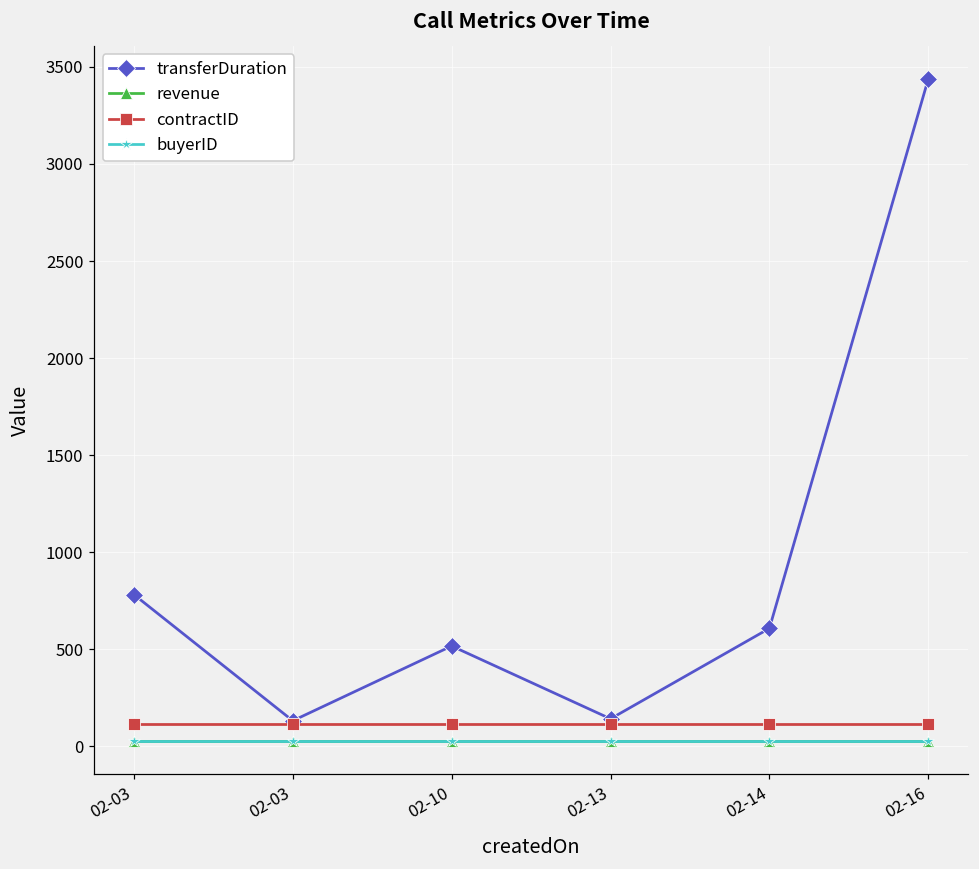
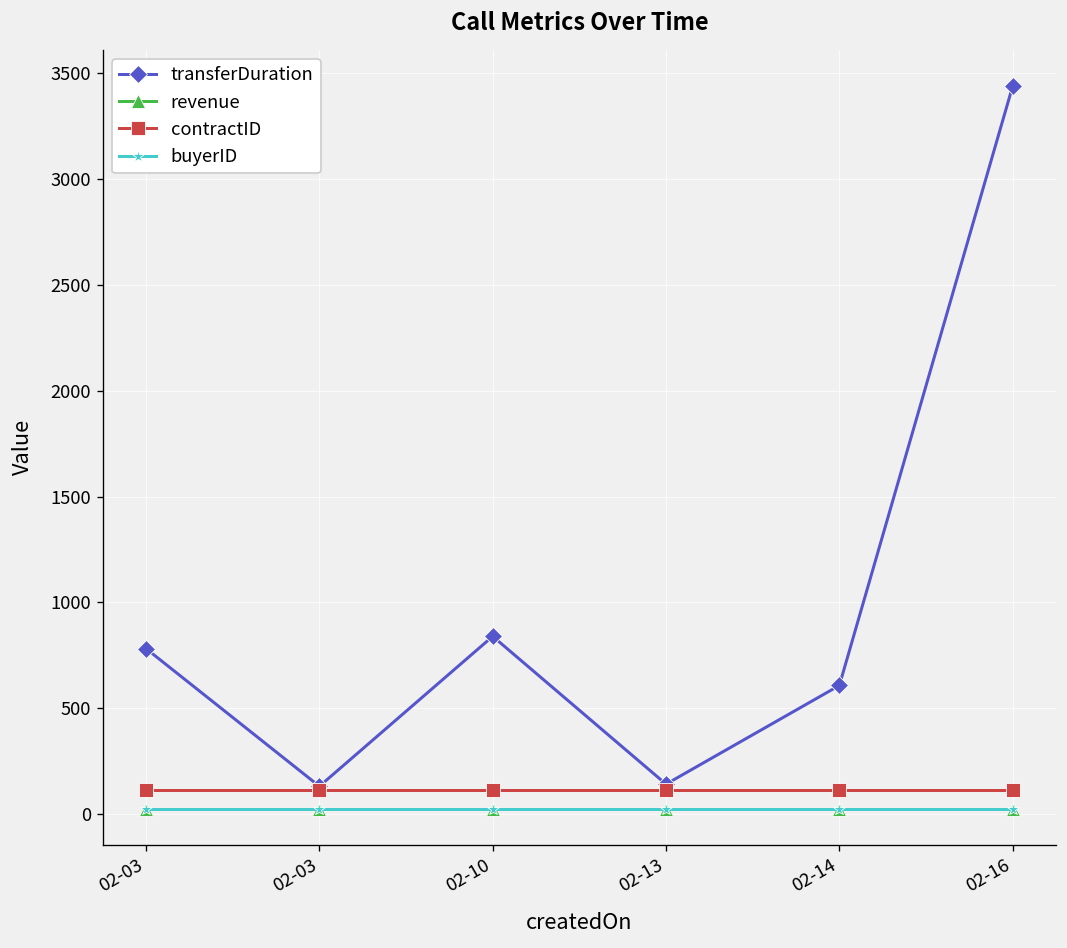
  {
    "transferDuration": {
-     "02-10": 520,
+     "02-10": 840,
      "02-13": 140,
      "02-14": 610,
      "02-16": 3440
    },
    "buyerID": {
      "02-10": 30,
      "02-13": 30,
      "02-14": 30,
      "02-16": 30
    },
    "contractID": {
      "02-10": 120,
      "02-13": 120,
      "02-14": 120,
      "02-16": 120
    }
  }
